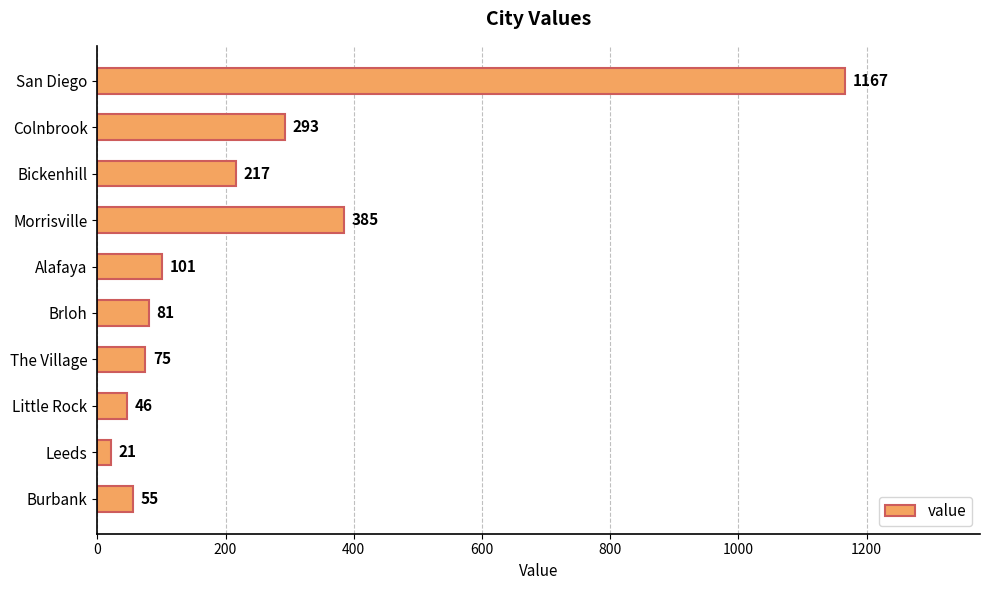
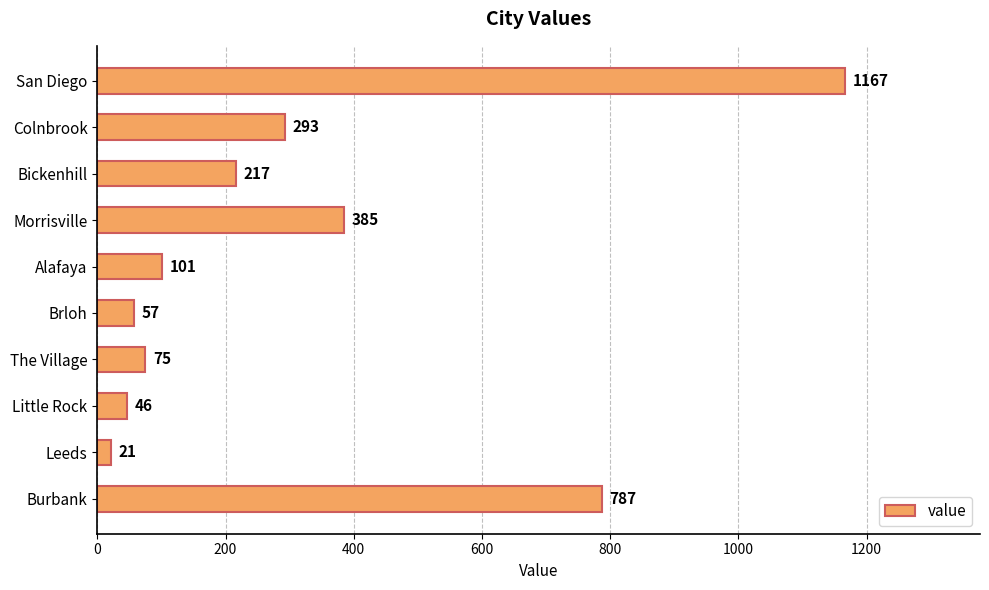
  {
    "San Diego": 1167,
    "Colnbrook": 293,
    "Bickenhill": 217,
    "Morrisville": 385,
    "Alafaya": 101,
-   "Brloh": 81,
+   "Brloh": 57,
    "The Village": 75,
    "Little Rock": 46,
    "Leeds": 21,
-   "Burbank": 55
+   "Burbank": 787
  }
